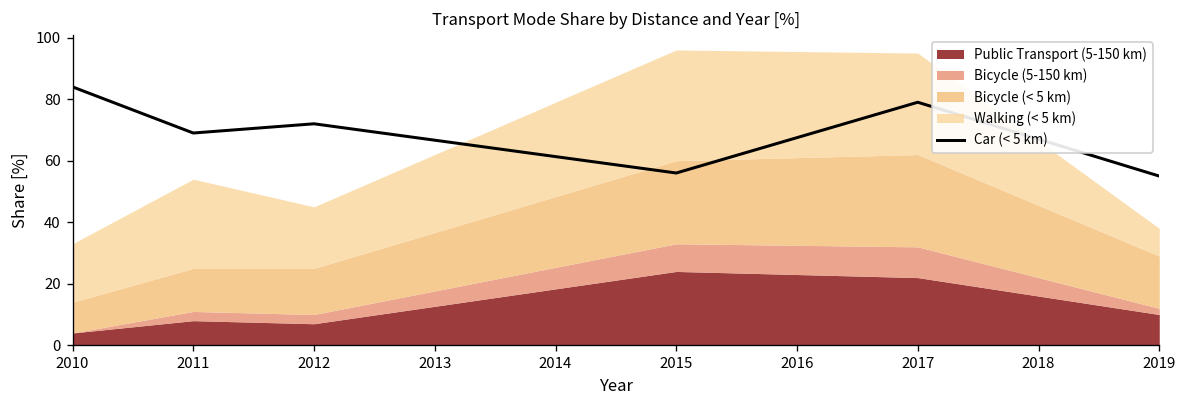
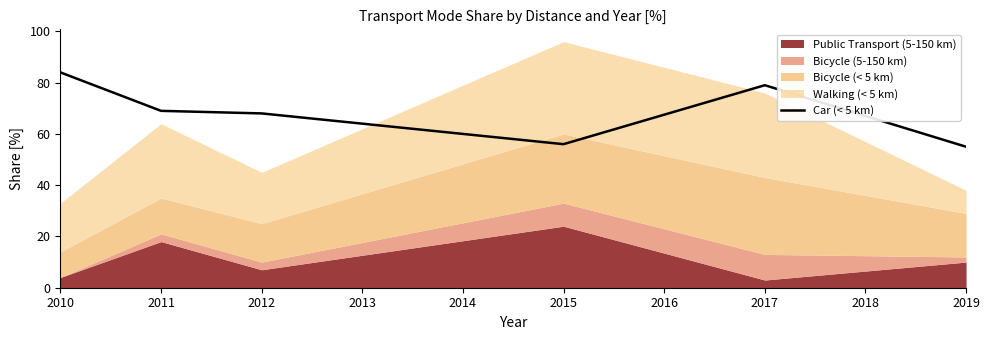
  {
    "Car (< 5 km)": {
      "2010": 84,
      "2011": 69,
-     "2012": 72,
+     "2012": 68,
      "2015": 56,
      "2017": 79,
      "2019": 55
    },
    "Public Transport (5-150 km)": {
-     "2011": 8,
+     "2011": 18,
      "2012": 7,
      "2015": 24,
-     "2017": 22,
+     "2017": 3,
      "2019": 10
    }
  }
